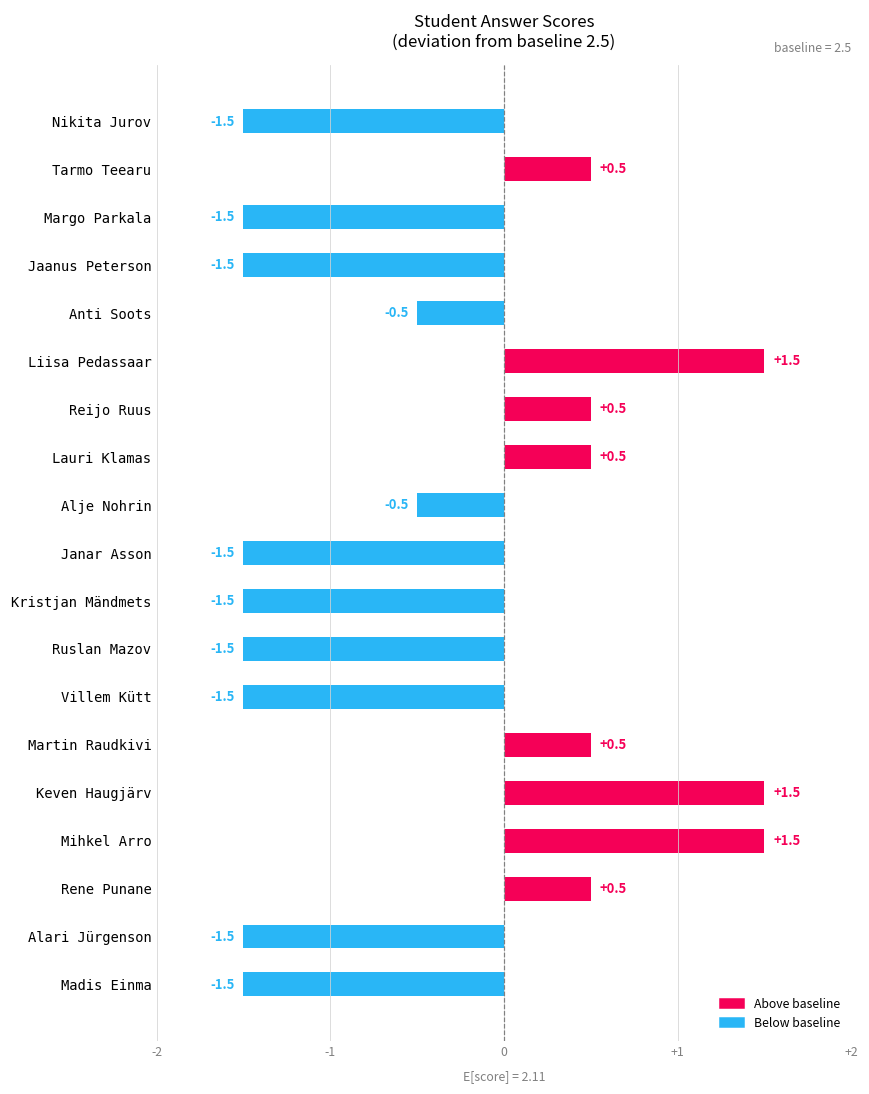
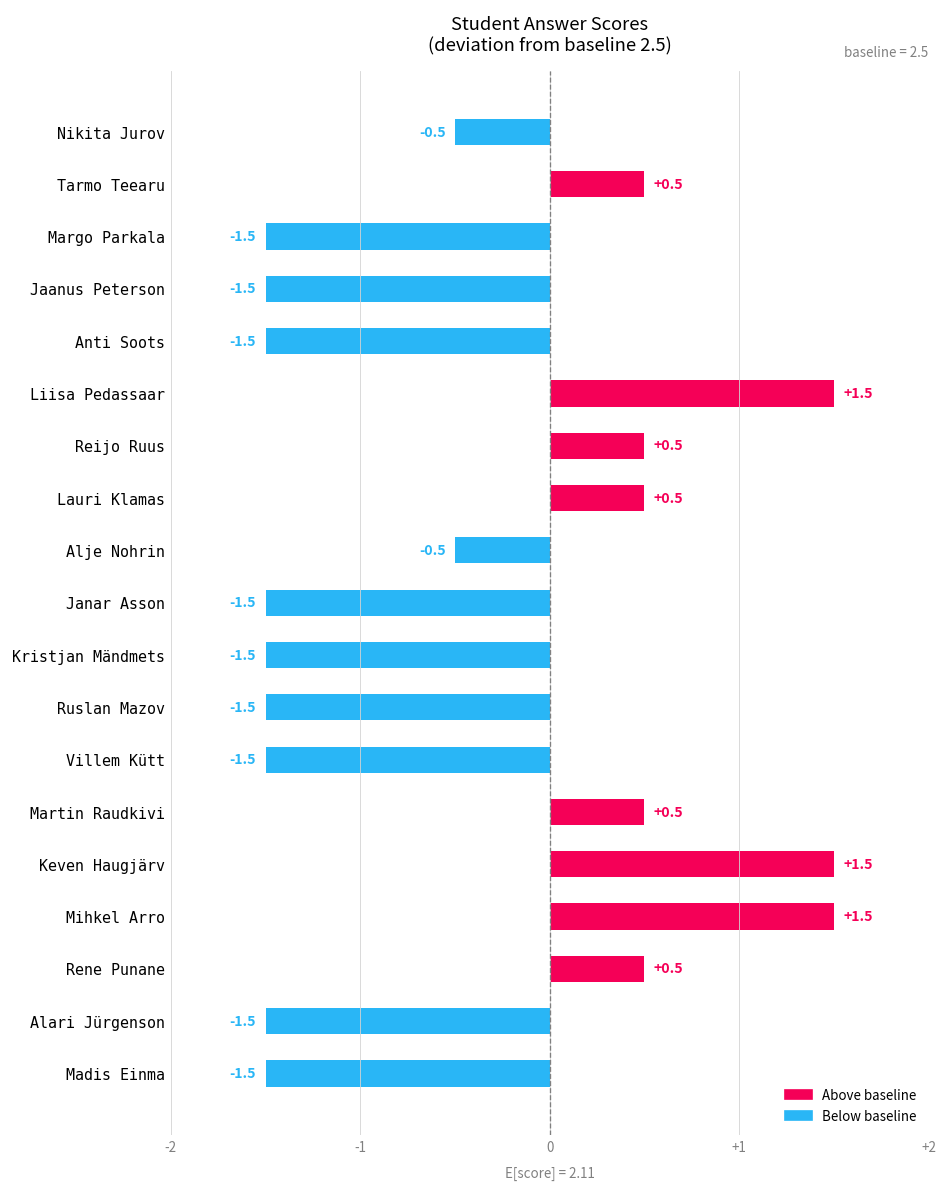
  {
-   "Nikita Jurov": "-1.5",
+   "Nikita Jurov": "-0.5",
    "Tarmo Teearu": "+0.5",
    "Margo Parkala": "-1.5",
    "Jaanus Peterson": "-1.5",
-   "Anti Soots": "-0.5",
+   "Anti Soots": "-1.5",
    "Liisa Pedassaar": "+1.5",
    "Reijo Ruus": "+0.5",
    "Lauri Klamas": "+0.5",
    "Alje Nohrin": "-0.5",
    "Janar Asson": "-1.5",
    "Kristjan Mändmets": "-1.5",
    "Ruslan Mazov": "-1.5",
    "Villem Kütt": "-1.5",
    "Martin Raudkivi": "+0.5",
    "Keven Haugjärv": "+1.5",
    "Mihkel Arro": "+1.5",
    "Rene Punane": "+0.5",
    "Alari Jürgenson": "-1.5",
    "Madis Einma": "-1.5"
  }
